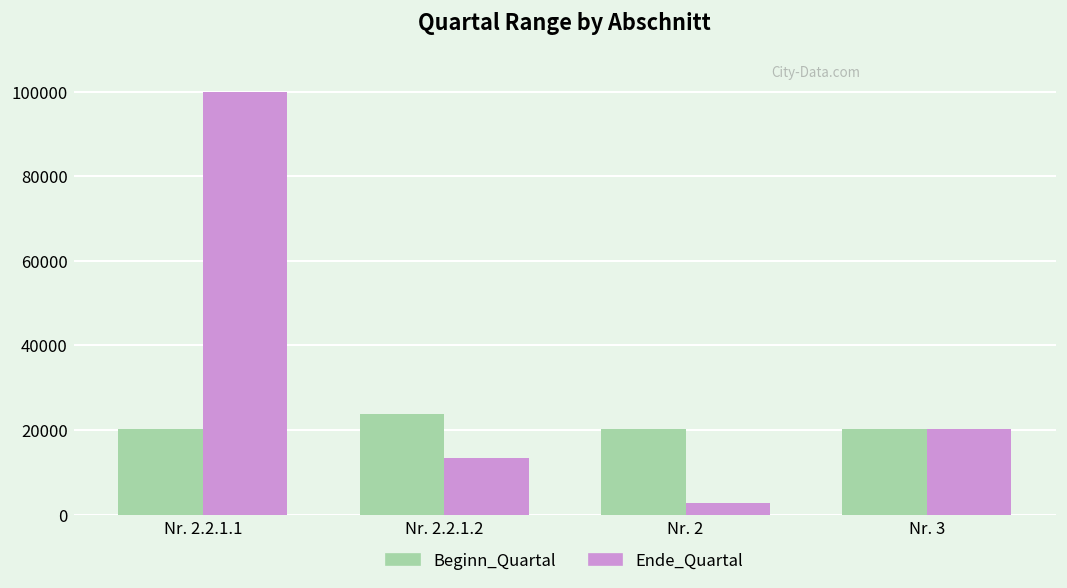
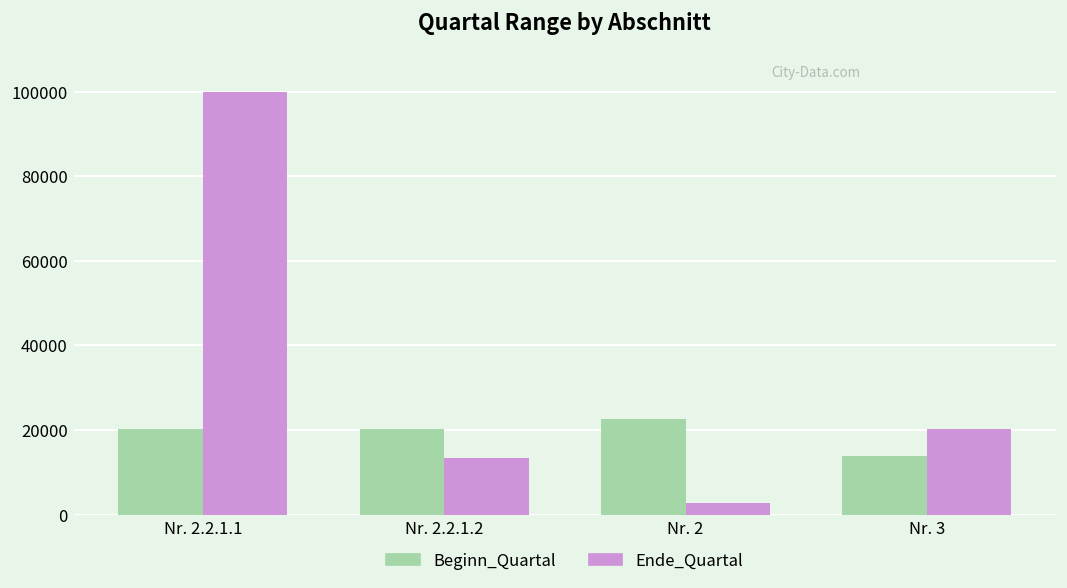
  {
    "Beginn_Quartal": {
      "Nr. 2.2.1.1": 20000,
-     "Nr. 2.2.1.2": 24000,
-     "Nr. 2": 20000,
-     "Nr. 3": 20000
+     "Nr. 2.2.1.2": 20000,
+     "Nr. 2": 23000,
+     "Nr. 3": 14000
    },
    "Ende_Quartal": {
      "Nr. 2.2.1.1": 100000,
      "Nr. 2.2.1.2": 13000,
      "Nr. 2": 3000,
      "Nr. 3": 20000
    }
  }
